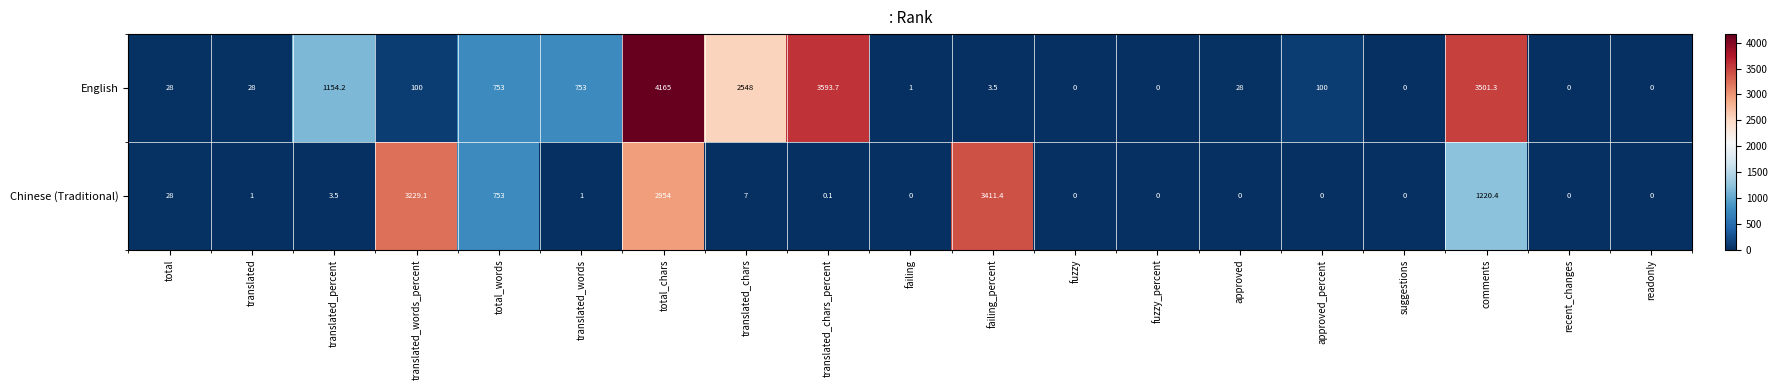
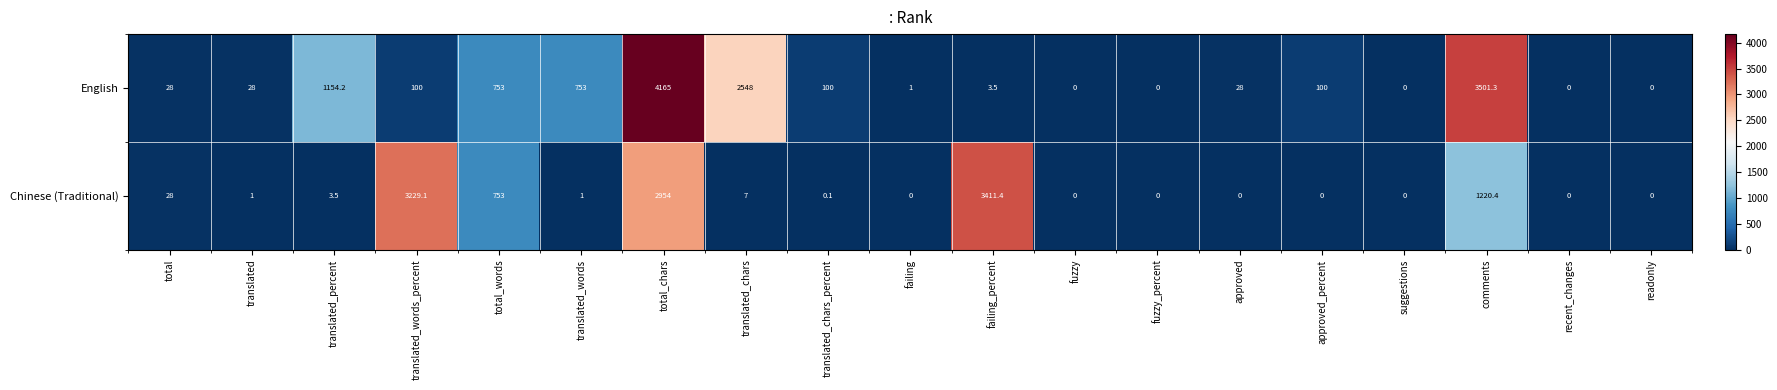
  {
    "English": {
      "total": 28,
      "translated": 28,
      "translated_percent": 1154.2,
      "translated_words_percent": 100,
      "total_words": 753,
      "translated_words": 753,
      "total_chars": 4165,
      "translated_chars": 2548,
-     "translated_chars_percent": 3593.7,
+     "translated_chars_percent": 100,
      "failing": 1,
      "failing_percent": 3.5,
      "fuzzy": 0,
      "fuzzy_percent": 0,
      "approved": 28,
      "approved_percent": 100,
      "suggestions": 0,
      "comments": 3501.3,
      "recent_changes": 0,
      "readonly": 0
    },
    "Chinese (Traditional)": {
      "total": 28,
      "translated": 1,
      "translated_percent": 3.5,
      "translated_words_percent": 3229.1,
      "total_words": 753,
      "translated_words": 1,
      "total_chars": 2954,
      "translated_chars": 7,
      "translated_chars_percent": 0.1,
      "failing": 0,
      "failing_percent": 3411.4,
      "fuzzy": 0,
      "fuzzy_percent": 0,
      "approved": 0,
      "approved_percent": 0,
      "suggestions": 0,
      "comments": 1220.4,
      "recent_changes": 0,
      "readonly": 0
    }
  }
